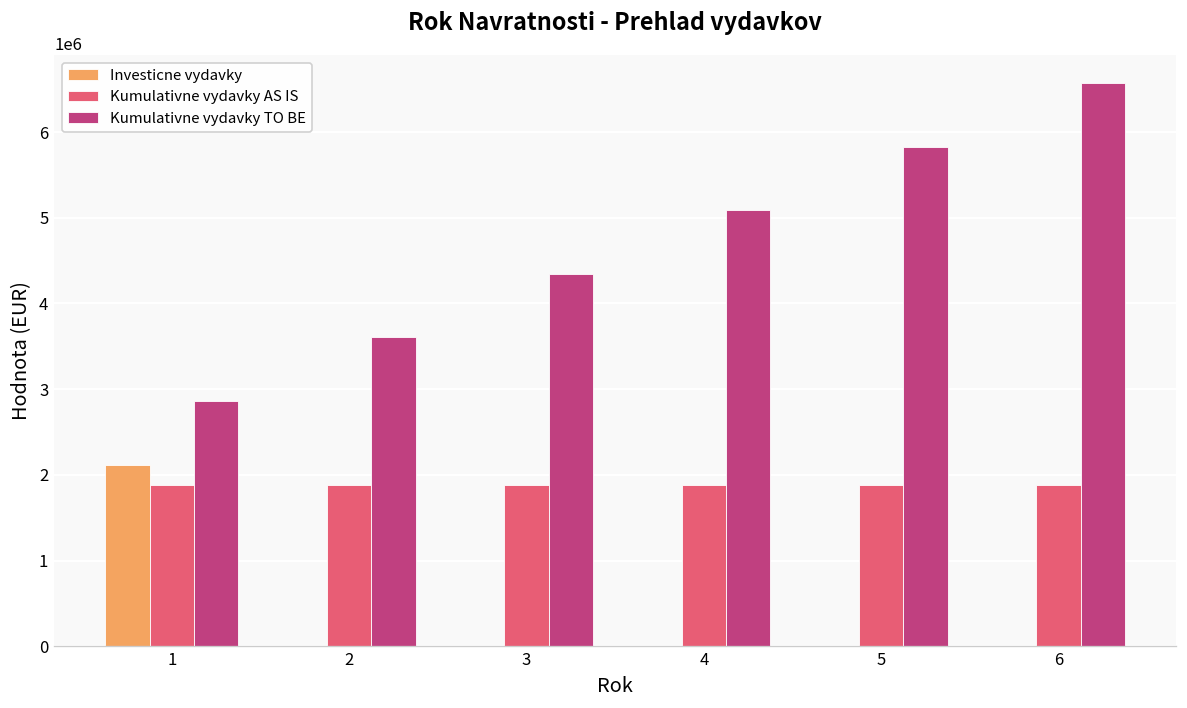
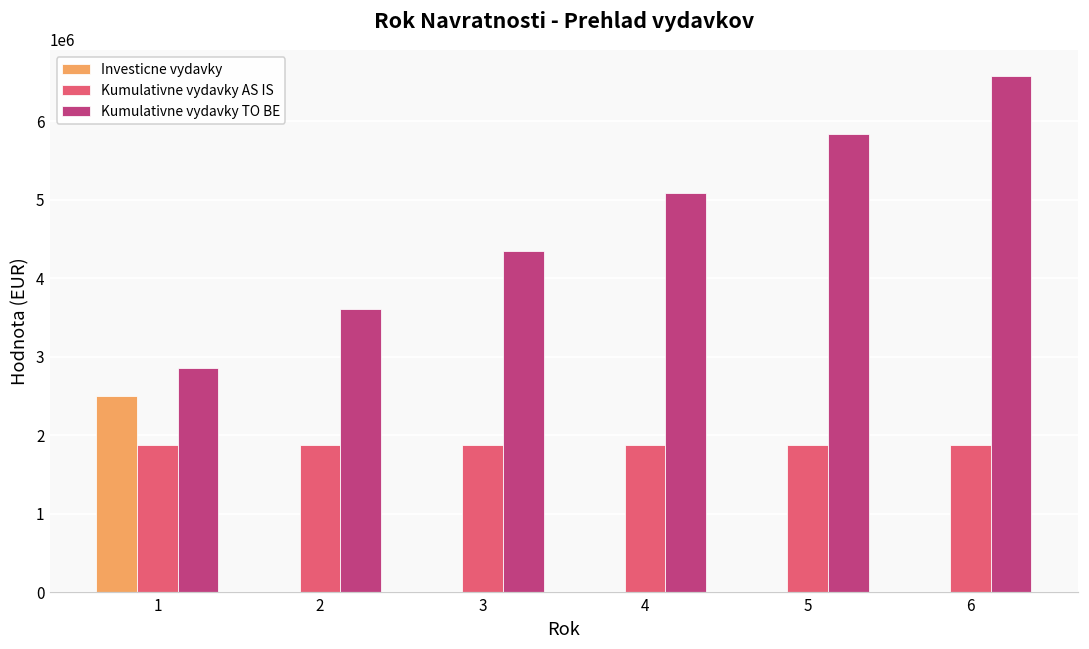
  {
    "Investicne vydavky": {
-     "1": 2100000,
+     "1": 2500000,
      "2": 0,
      "3": 0,
      "4": 0,
      "5": 0,
      "6": 0
    }
  }
